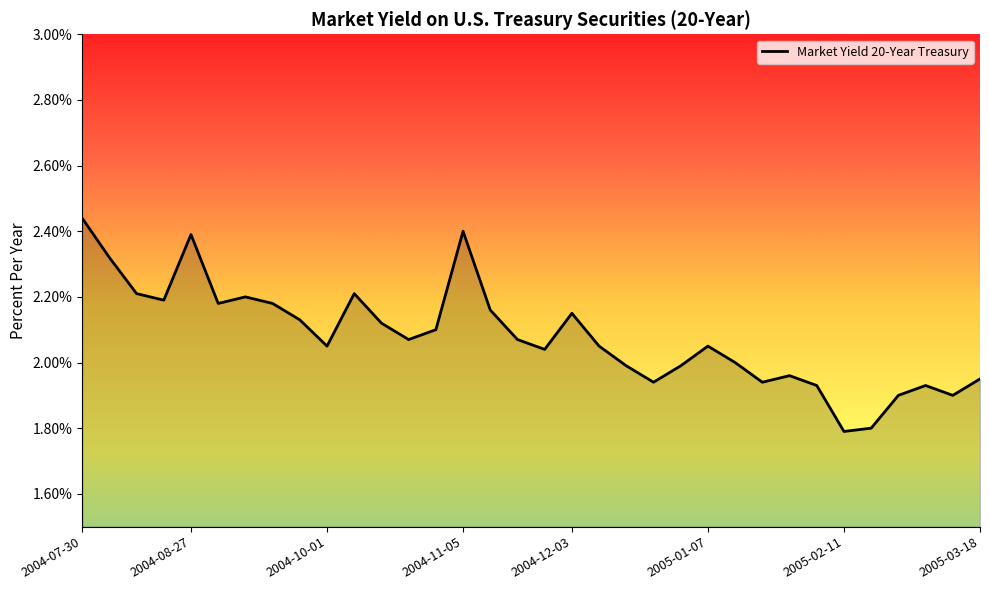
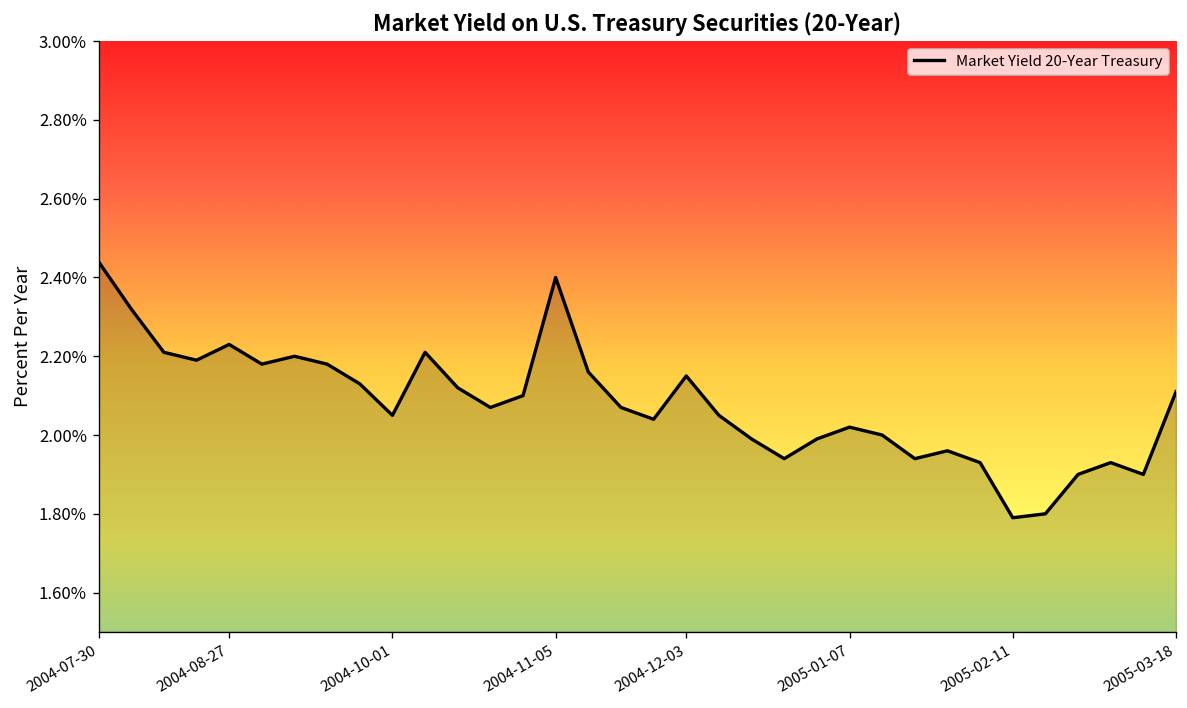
  {
    "2004-07-30": "2.44%",
-   "2004-08-27": "2.39%",
+   "2004-08-27": "2.23%",
    "2004-10-01": "2.05%",
    "2004-11-05": "2.40%",
    "2004-12-03": "2.15%",
-   "2005-01-07": "2.05%",
+   "2005-01-07": "2.02%",
    "2005-02-11": "1.79%",
-   "2005-03-18": "1.95%"
+   "2005-03-18": "2.11%"
  }
